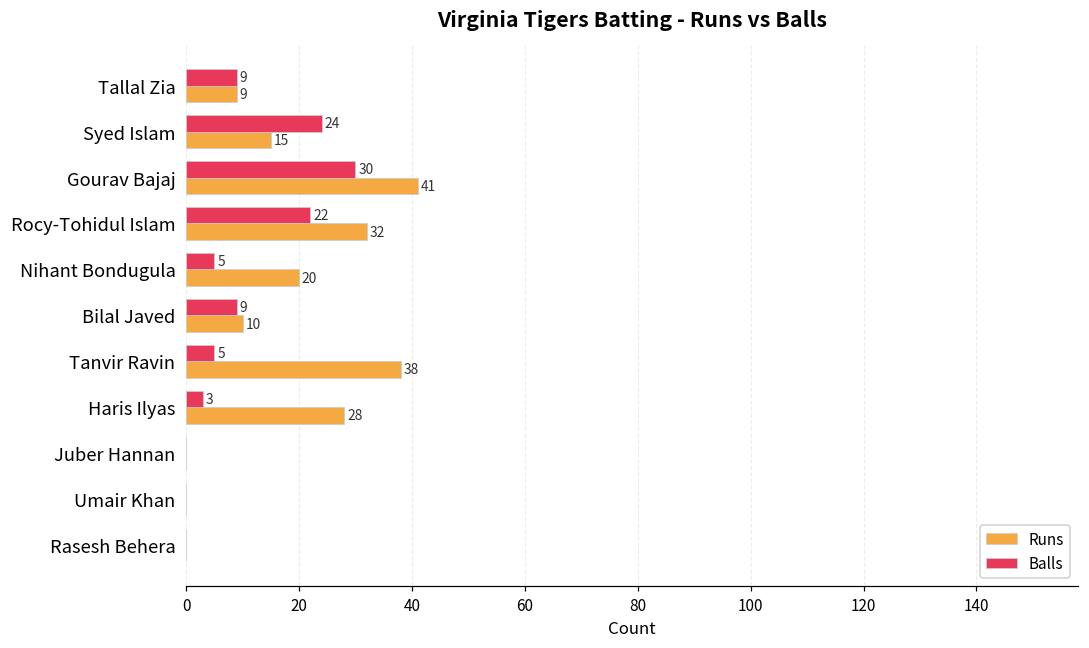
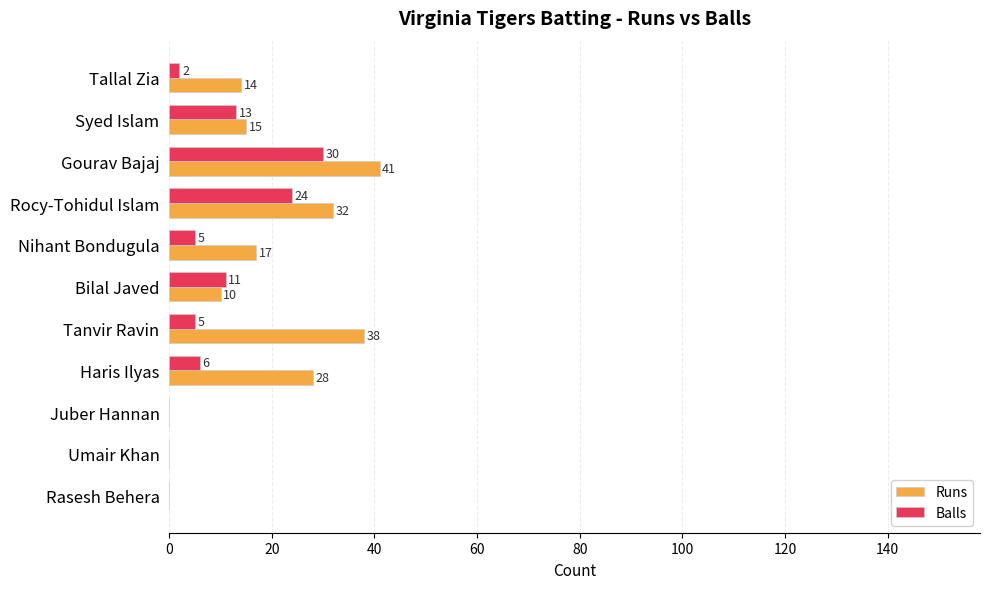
  {
    "Runs": {
-     "Tallal Zia": 9,
+     "Tallal Zia": 14,
      "Syed Islam": 15,
      "Gourav Bajaj": 41,
      "Rocy-Tohidul Islam": 32,
-     "Nihant Bondugula": 20,
+     "Nihant Bondugula": 17,
      "Bilal Javed": 10,
      "Tanvir Ravin": 38,
      "Haris Ilyas": 28
    },
    "Balls": {
-     "Tallal Zia": 9,
-     "Syed Islam": 24,
+     "Tallal Zia": 2,
+     "Syed Islam": 13,
      "Gourav Bajaj": 30,
-     "Rocy-Tohidul Islam": 22,
+     "Rocy-Tohidul Islam": 24,
      "Nihant Bondugula": 5,
-     "Bilal Javed": 9,
+     "Bilal Javed": 11,
      "Tanvir Ravin": 5,
-     "Haris Ilyas": 3
+     "Haris Ilyas": 6
    }
  }
